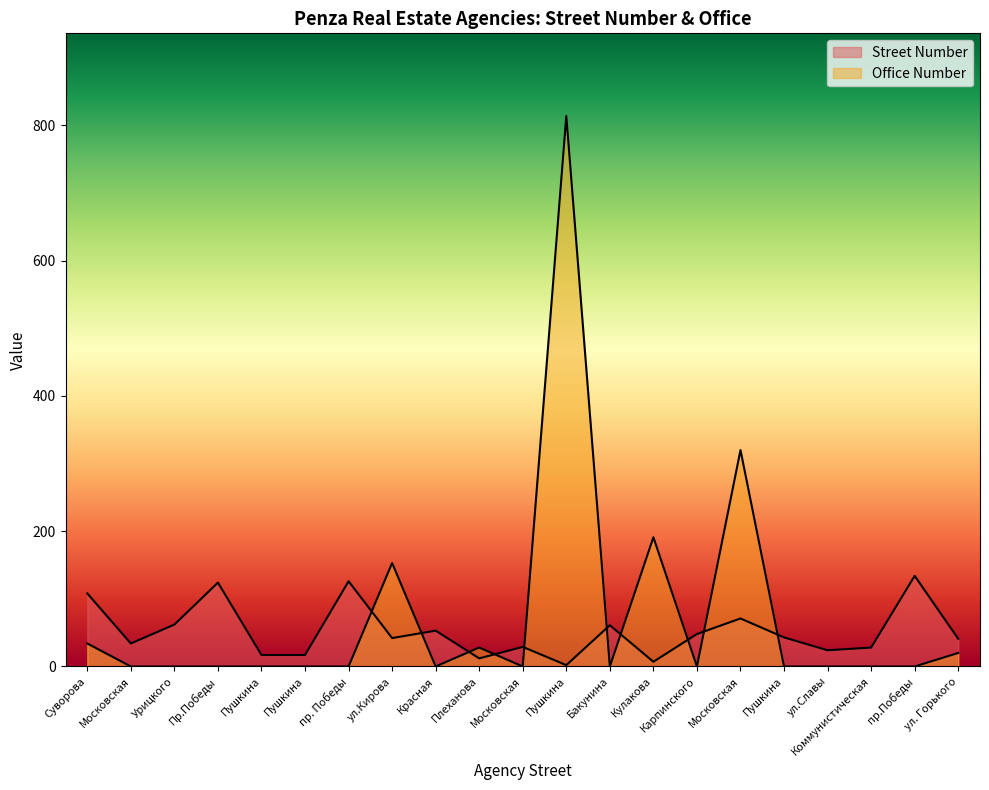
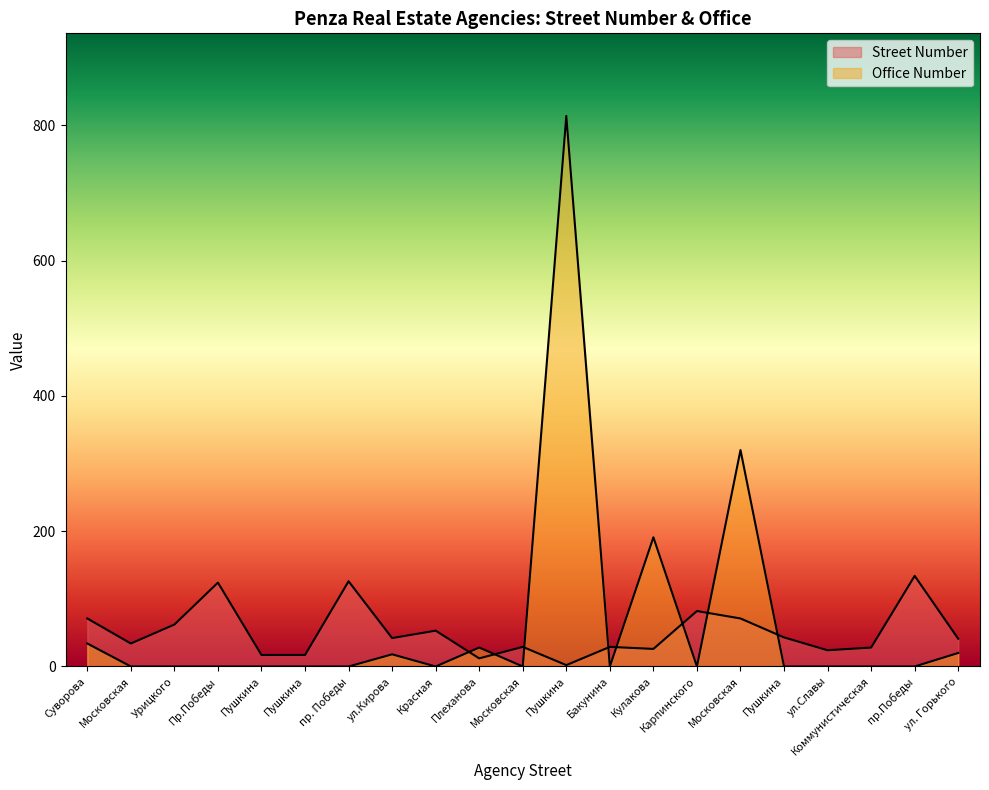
  {
    "Street Number": {
-     "Суворова": 110,
+     "Суворова": 70,
      "Урицкого": 60,
      "Пр.Победы": 120,
      "пр. Победы": 130,
      "ул.Кирова": 40,
      "Красная": 50,
      "Плеханова": 10,
-     "Бакунина": 60,
-     "Кулакова": 10,
-     "Карпинского": 50,
+     "Бакунина": 30,
+     "Кулакова": 30,
+     "Карпинского": 80,
      "ул.Славы": 20,
      "Коммунистическая": 30,
      "пр.Победы": 130,
      "ул. Горького": 40
    },
    "Office Number": {
      "Суворова": 30,
      "Урицкого": 0,
      "Пр.Победы": 0,
      "пр. Победы": 0,
-     "ул.Кирова": 150,
+     "ул.Кирова": 20,
      "Красная": 0,
      "Плеханова": 30,
      "Бакунина": 0,
      "Кулакова": 190,
      "Карпинского": 0,
      "ул.Славы": 0,
      "Коммунистическая": 0,
      "пр.Победы": 0,
      "ул. Горького": 20
    }
  }
